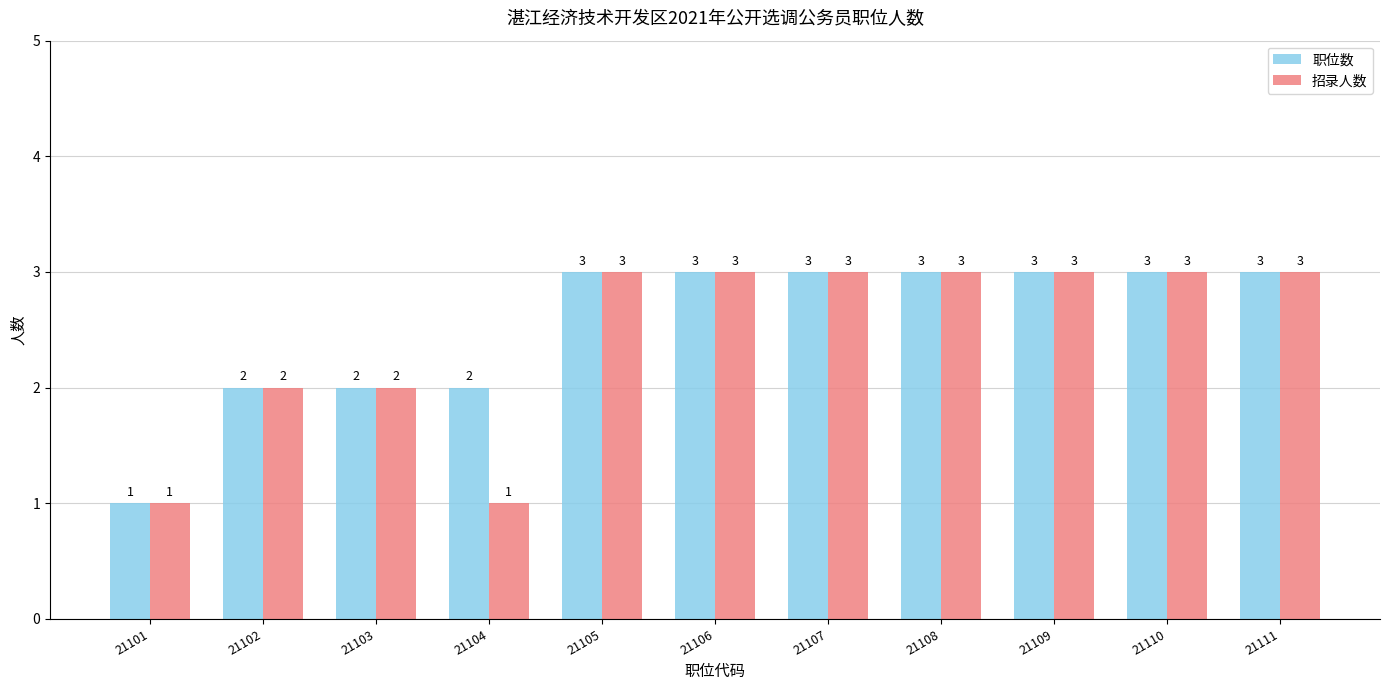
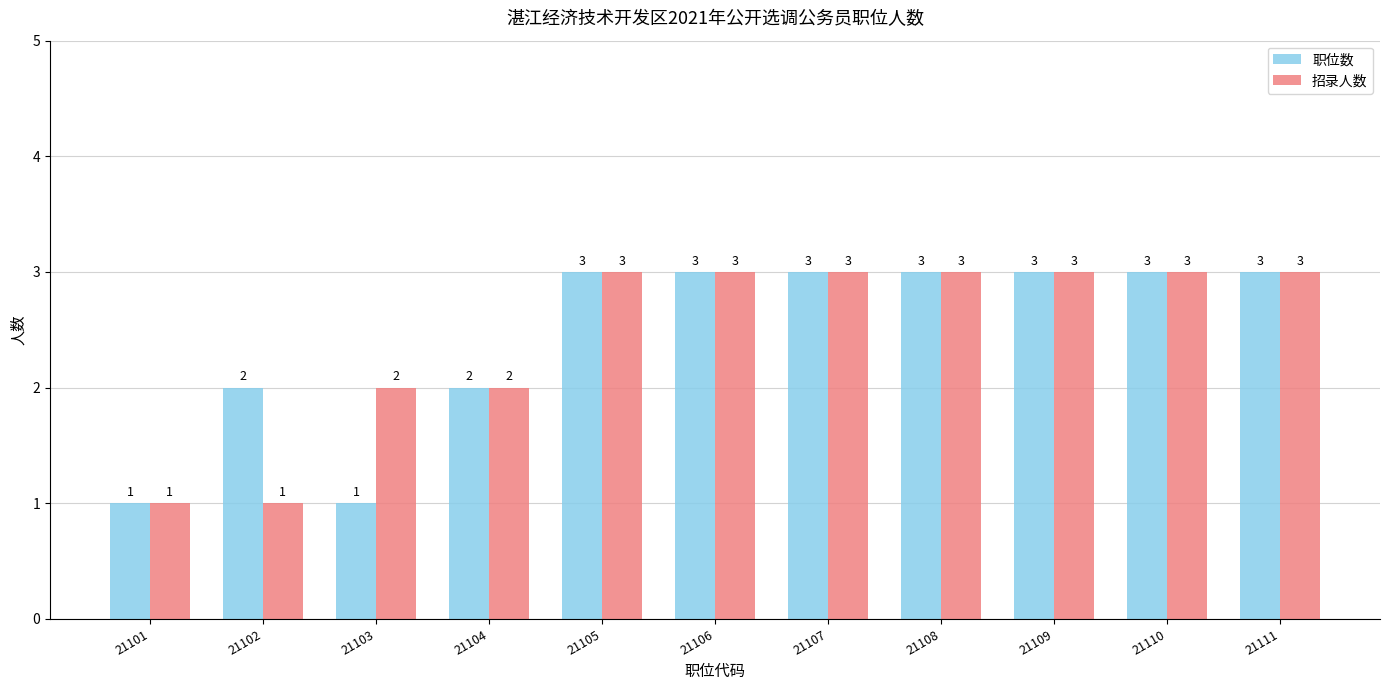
  {
    "职位数": {
      "21101": 1,
      "21102": 2,
-     "21103": 2,
+     "21103": 1,
      "21104": 2,
      "21105": 3,
      "21106": 3,
      "21107": 3,
      "21108": 3,
      "21109": 3,
      "21110": 3,
      "21111": 3
    },
    "招录人数": {
      "21101": 1,
-     "21102": 2,
+     "21102": 1,
      "21103": 2,
-     "21104": 1,
+     "21104": 2,
      "21105": 3,
      "21106": 3,
      "21107": 3,
      "21108": 3,
      "21109": 3,
      "21110": 3,
      "21111": 3
    }
  }
